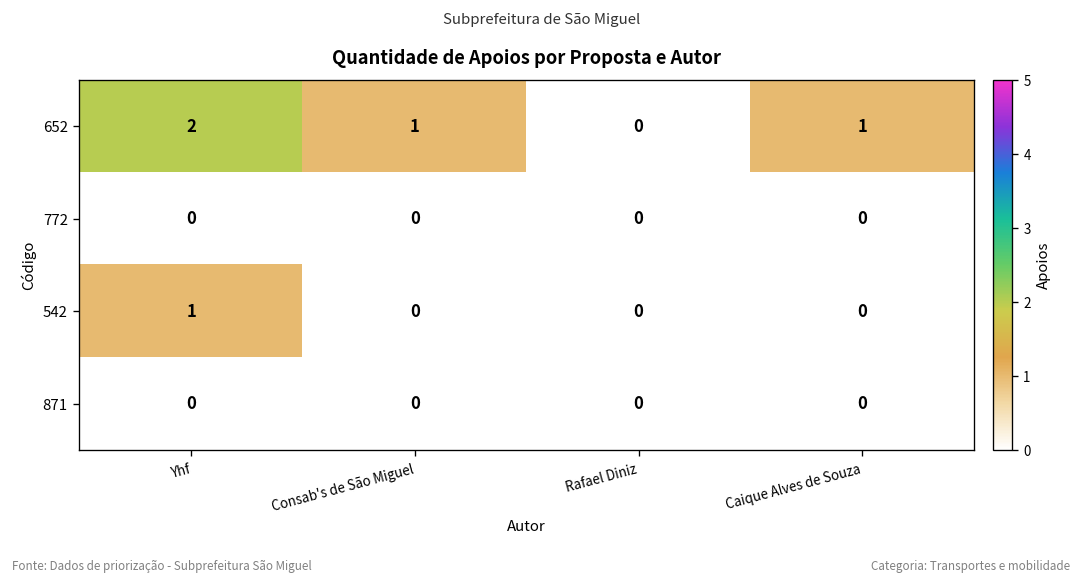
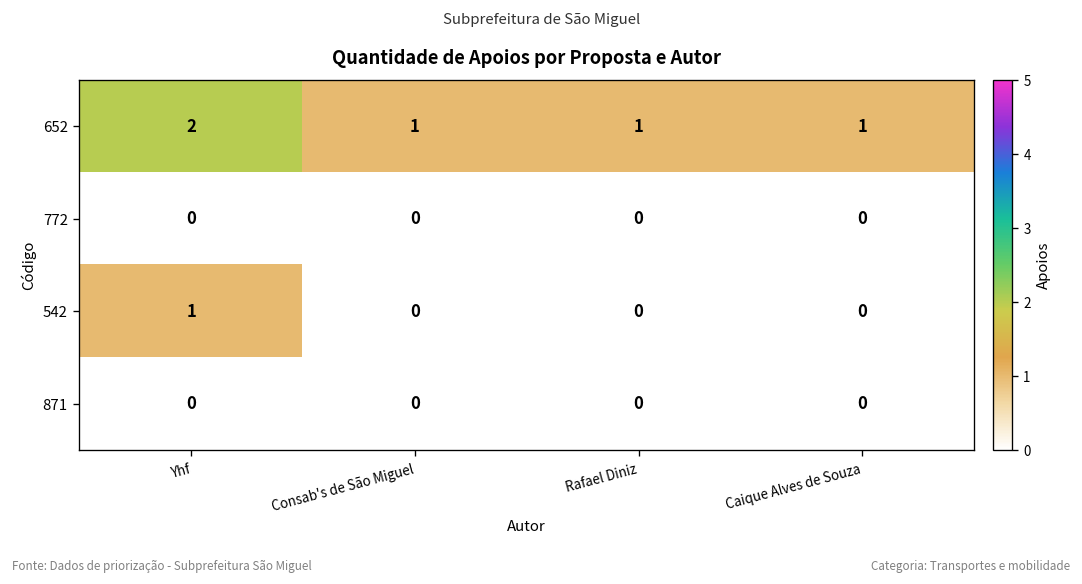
  {
    "652": {
      "Yhf": 2,
      "Consab's de São Miguel": 1,
-     "Rafael Diniz": 0,
+     "Rafael Diniz": 1,
      "Caique Alves de Souza": 1
    },
    "772": {
      "Yhf": 0,
      "Consab's de São Miguel": 0,
      "Rafael Diniz": 0,
      "Caique Alves de Souza": 0
    },
    "542": {
      "Yhf": 1,
      "Consab's de São Miguel": 0,
      "Rafael Diniz": 0,
      "Caique Alves de Souza": 0
    },
    "871": {
      "Yhf": 0,
      "Consab's de São Miguel": 0,
      "Rafael Diniz": 0,
      "Caique Alves de Souza": 0
    }
  }
